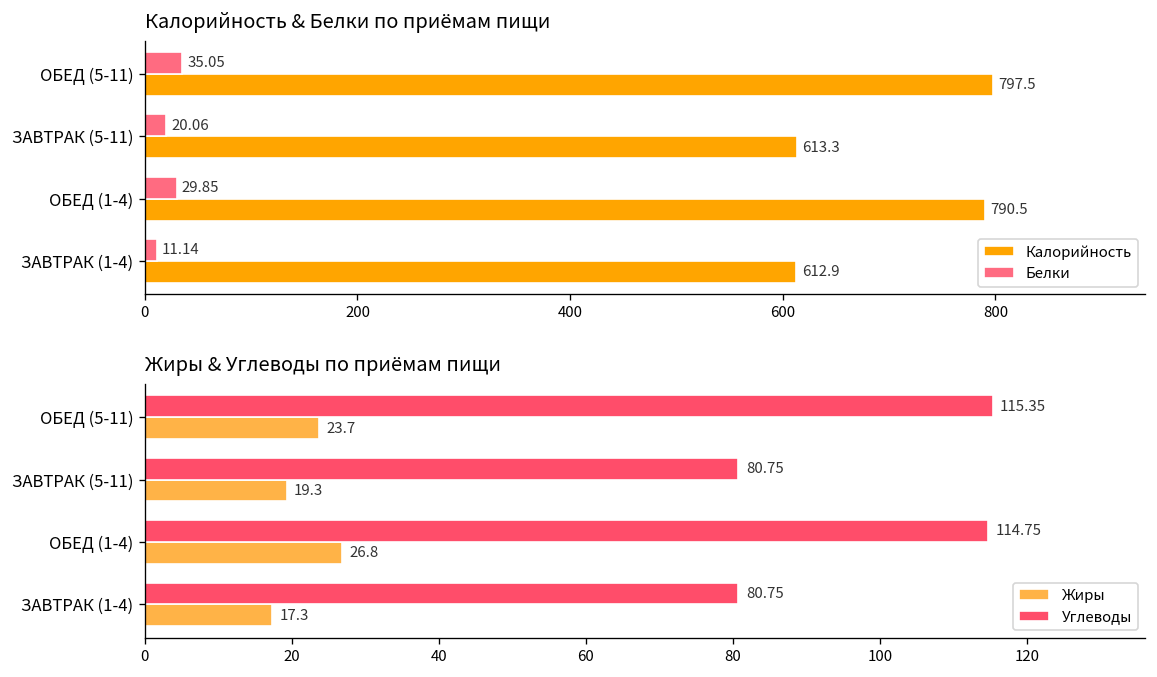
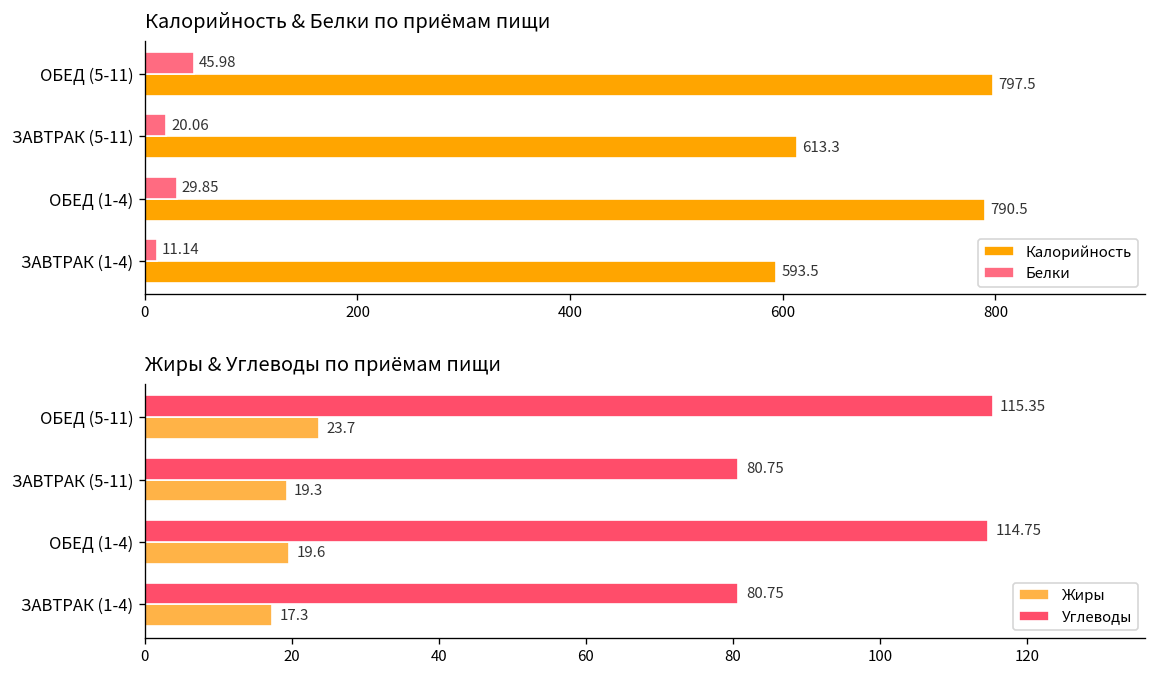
  {
    "Калорийность & Белки по приёмам пищи": {
      "Калорийность": {
        "ОБЕД (5-11)": 797.5,
        "ЗАВТРАК (5-11)": 613.3,
        "ОБЕД (1-4)": 790.5,
-       "ЗАВТРАК (1-4)": 612.9
+       "ЗАВТРАК (1-4)": 593.5
      },
      "Белки": {
-       "ОБЕД (5-11)": 35.05,
+       "ОБЕД (5-11)": 45.98,
        "ЗАВТРАК (5-11)": 20.06,
        "ОБЕД (1-4)": 29.85,
        "ЗАВТРАК (1-4)": 11.14
      }
    },
    "Жиры & Углеводы по приёмам пищи": {
      "Жиры": {
        "ОБЕД (5-11)": 23.7,
        "ЗАВТРАК (5-11)": 19.3,
-       "ОБЕД (1-4)": 26.8,
+       "ОБЕД (1-4)": 19.6,
        "ЗАВТРАК (1-4)": 17.3
      },
      "Углеводы": {
        "ОБЕД (5-11)": 115.35,
        "ЗАВТРАК (5-11)": 80.75,
        "ОБЕД (1-4)": 114.75,
        "ЗАВТРАК (1-4)": 80.75
      }
    }
  }
